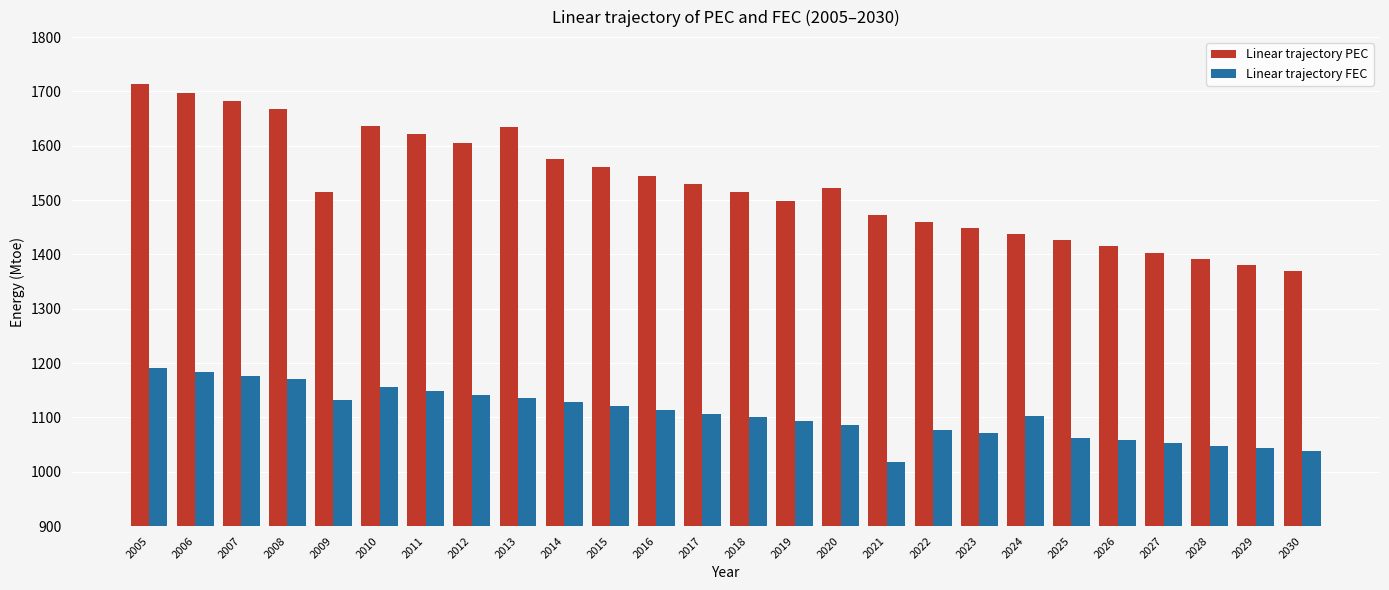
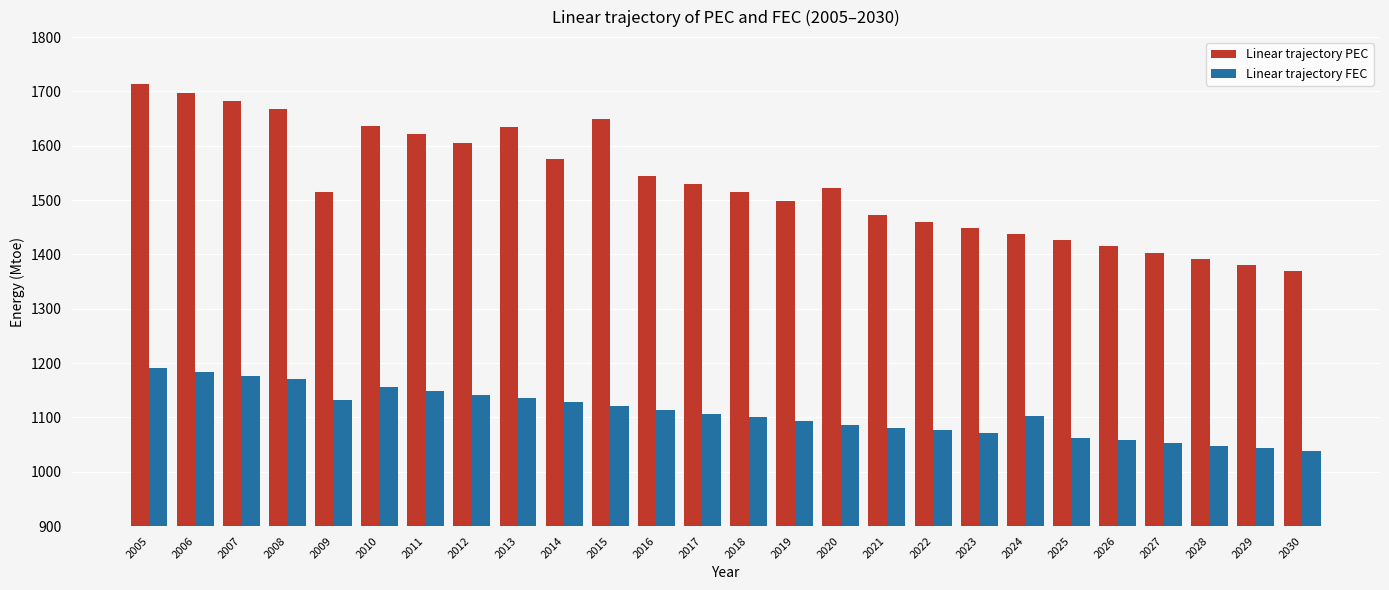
  {
    "Linear trajectory PEC": {
      "2005": 1710,
      "2006": 1700,
      "2007": 1680,
      "2008": 1670,
      "2009": 1510,
      "2010": 1640,
      "2011": 1620,
      "2012": 1610,
      "2013": 1640,
      "2014": 1580,
-     "2015": 1560,
+     "2015": 1650,
      "2016": 1540,
      "2017": 1530,
      "2018": 1510,
      "2019": 1500,
      "2020": 1520,
      "2021": 1470,
      "2022": 1460,
      "2023": 1450,
      "2024": 1440,
      "2025": 1430,
      "2026": 1420,
      "2027": 1400,
      "2028": 1390,
      "2029": 1380,
      "2030": 1370
    },
    "Linear trajectory FEC": {
      "2005": 1190,
      "2006": 1180,
      "2007": 1180,
      "2008": 1170,
      "2009": 1130,
      "2010": 1160,
      "2011": 1150,
      "2012": 1140,
      "2013": 1140,
      "2014": 1130,
      "2015": 1120,
      "2016": 1110,
      "2017": 1110,
      "2018": 1100,
      "2019": 1090,
      "2020": 1090,
-     "2021": 1020,
+     "2021": 1080,
      "2022": 1080,
      "2023": 1070,
      "2024": 1100,
      "2025": 1060,
      "2026": 1060,
      "2027": 1050,
      "2028": 1050,
      "2029": 1040,
      "2030": 1040
    }
  }
